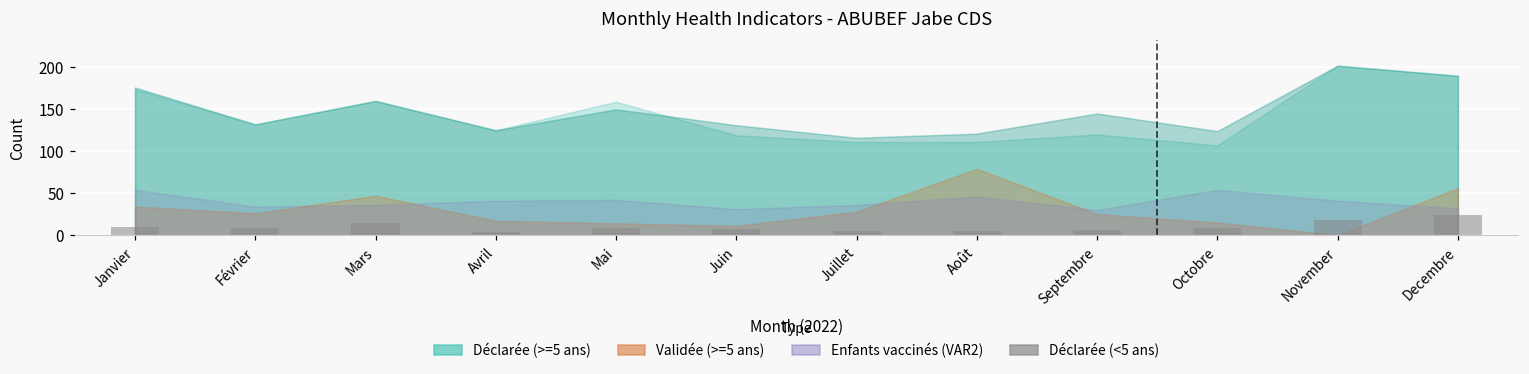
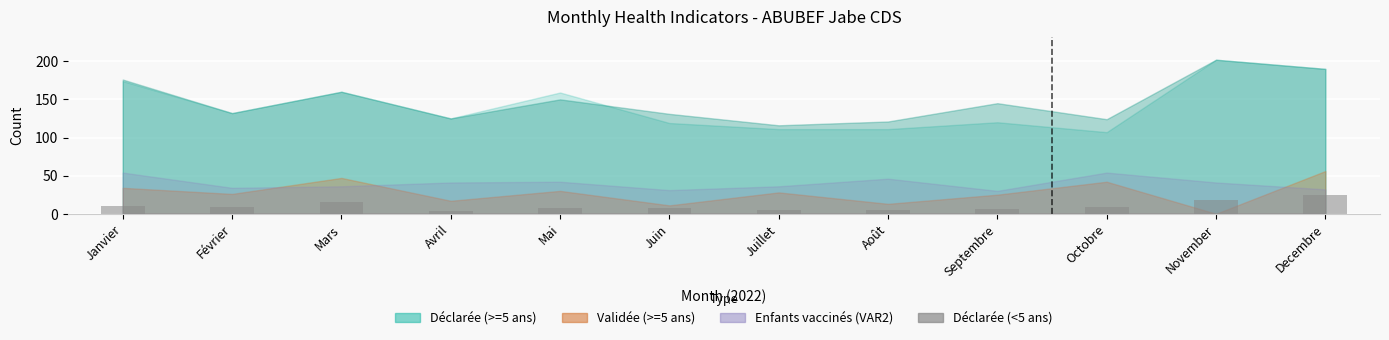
  {
    "Validée (>=5 ans)": {
      "Janvier": 30,
      "Février": 30,
      "Mars": 50,
      "Avril": 20,
-     "Mai": 10,
+     "Mai": 30,
      "Juin": 10,
      "Juillet": 30,
-     "Août": 80,
+     "Août": 10,
      "Septembre": 30,
-     "Octobre": 20,
+     "Octobre": 40,
      "November": 0,
      "Decembre": 60
    }
  }
